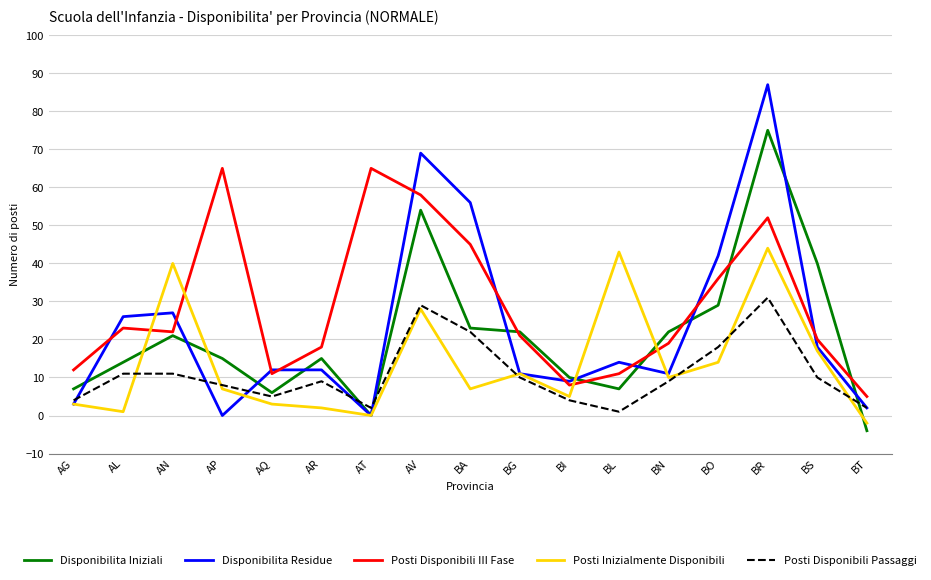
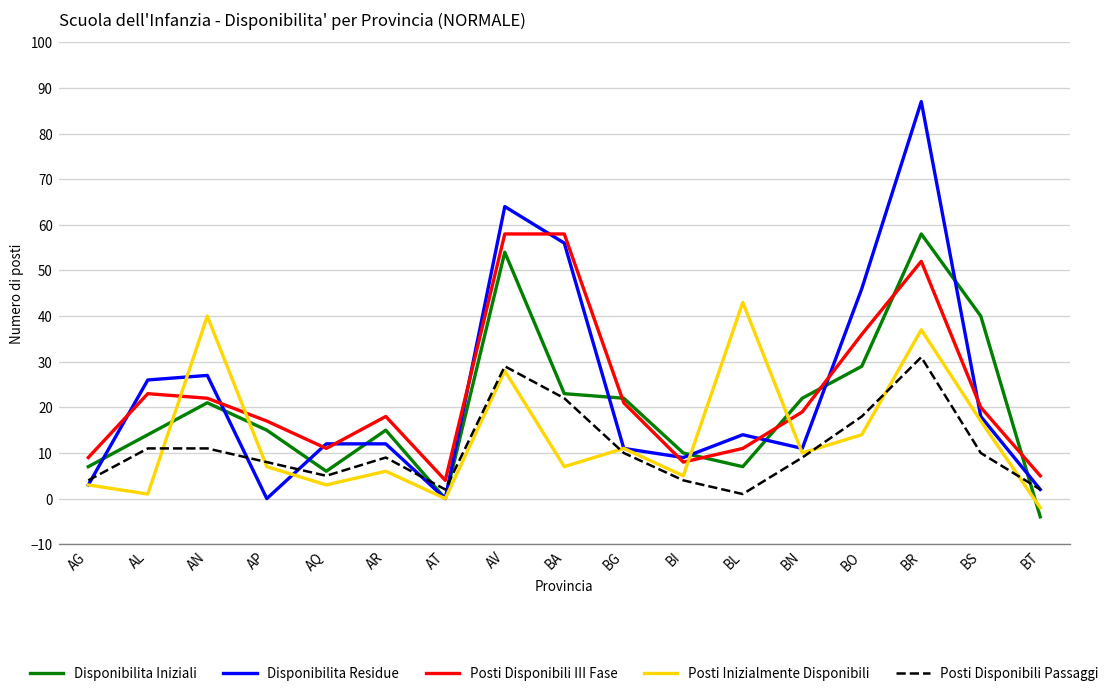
  {
    "Disponibilita Iniziali": {
      "AG": 7,
      "AL": 14,
      "AN": 21,
      "AP": 15,
      "AQ": 6,
      "AR": 15,
      "AV": 54,
      "BA": 23,
      "BG": 22,
      "BI": 10,
      "BL": 7,
      "BN": 22,
      "BO": 29,
-     "BR": 75,
+     "BR": 58,
      "BS": 40,
      "BT": -4
    },
    "Disponibilita Residue": {
      "AL": 26,
      "AN": 27,
      "AP": 0,
      "AQ": 12,
      "AR": 12,
-     "AV": 69,
+     "AV": 64,
      "BA": 56,
      "BI": 9,
      "BL": 14,
      "BN": 11,
-     "BO": 42,
+     "BO": 46,
      "BR": 87,
      "BS": 18
    },
    "Posti Disponibili III Fase": {
-     "AG": 12,
+     "AG": 9,
      "AL": 23,
      "AN": 22,
-     "AP": 65,
+     "AP": 17,
      "AQ": 11,
      "AR": 18,
-     "AT": 65,
+     "AT": 4,
      "AV": 58,
-     "BA": 45,
+     "BA": 58,
      "BG": 21,
      "BI": 8,
      "BL": 11,
      "BN": 19,
      "BO": 36,
      "BR": 52,
      "BS": 20,
      "BT": 5
    },
    "Posti Inizialmente Disponibili": {
      "AL": 1,
      "AN": 40,
      "AP": 7,
      "AQ": 3,
-     "AR": 2,
+     "AR": 6,
      "AV": 28,
      "BA": 7,
      "BI": 5,
      "BL": 43,
      "BN": 10,
      "BO": 14,
-     "BR": 44,
+     "BR": 37,
      "BS": 17,
      "BT": -2
    },
    "Posti Disponibili Passaggi": {
      "AG": 4,
      "AL": 11,
      "AN": 11,
      "AP": 8,
      "AQ": 5,
      "AR": 9,
      "AT": 2,
      "AV": 29,
      "BA": 22,
      "BG": 10,
      "BI": 4,
      "BL": 1,
      "BN": 9,
      "BO": 18,
      "BR": 31,
      "BS": 10
    }
  }
